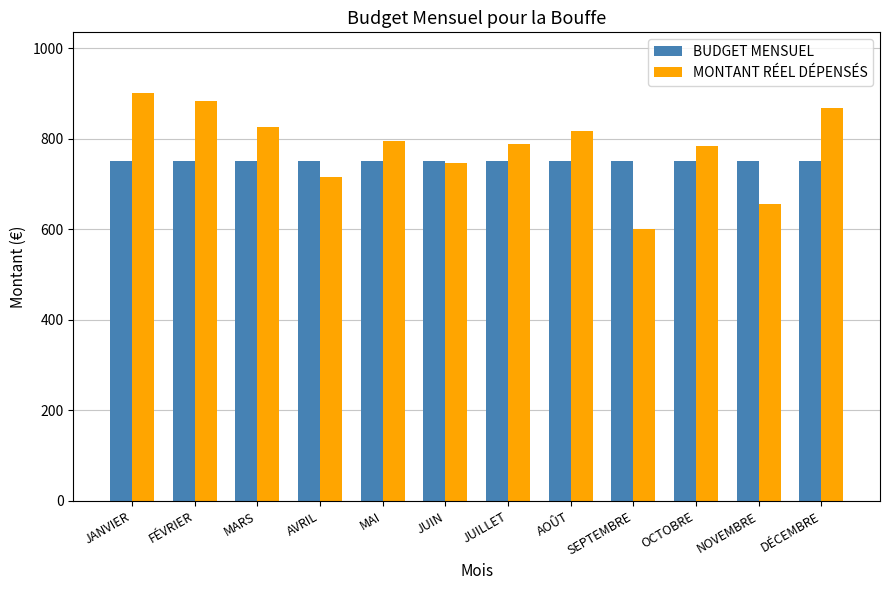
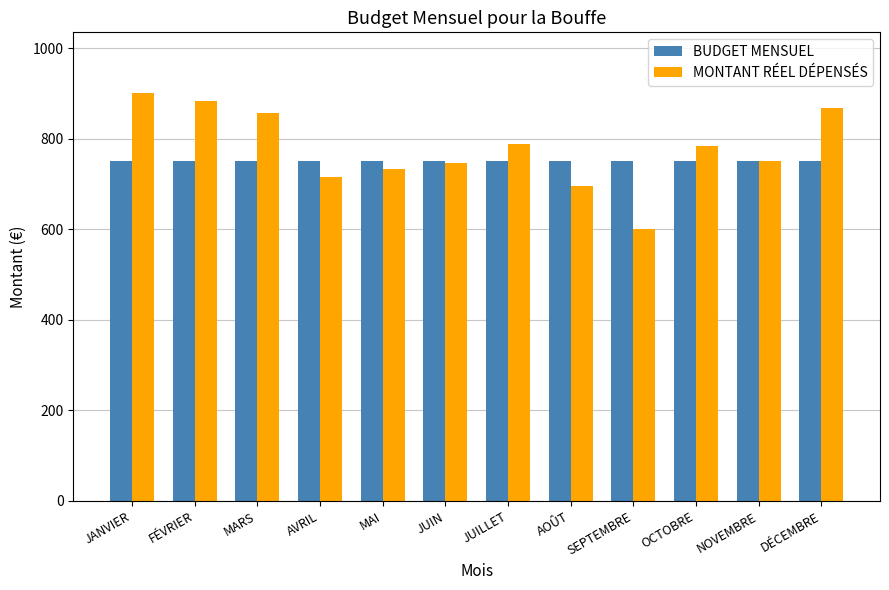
  {
    "BUDGET MENSUEL": {
      "JANVIER": 750,
      "FÉVRIER": 750,
      "MARS": 750,
      "AVRIL": 750,
      "MAI": 750,
      "JUIN": 750,
      "JUILLET": 750,
      "AOÛT": 750,
      "SEPTEMBRE": 750,
      "OCTOBRE": 750,
      "NOVEMBRE": 750,
      "DÉCEMBRE": 750
    },
    "MONTANT RÉEL DÉPENSÉS": {
      "JANVIER": 900,
      "FÉVRIER": 880,
-     "MARS": 830,
+     "MARS": 860,
      "AVRIL": 720,
-     "MAI": 800,
+     "MAI": 730,
      "JUIN": 750,
      "JUILLET": 790,
-     "AOÛT": 820,
+     "AOÛT": 700,
      "SEPTEMBRE": 600,
      "OCTOBRE": 790,
-     "NOVEMBRE": 660,
+     "NOVEMBRE": 750,
      "DÉCEMBRE": 870
    }
  }
